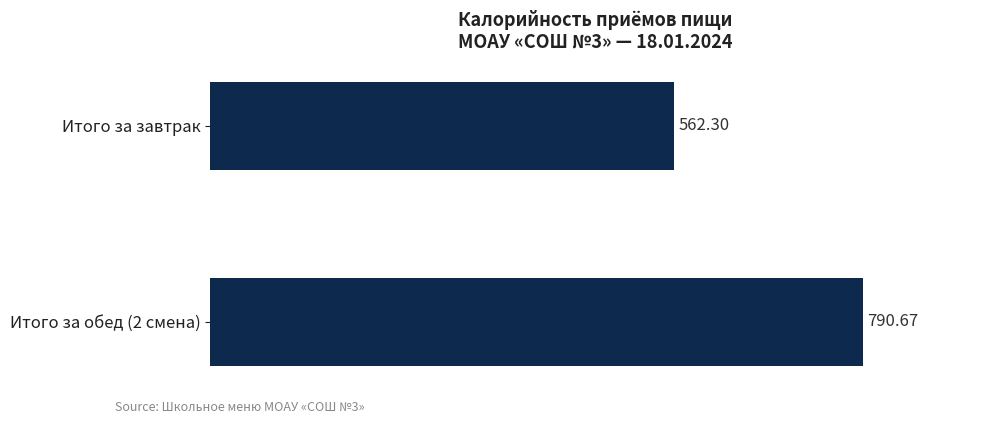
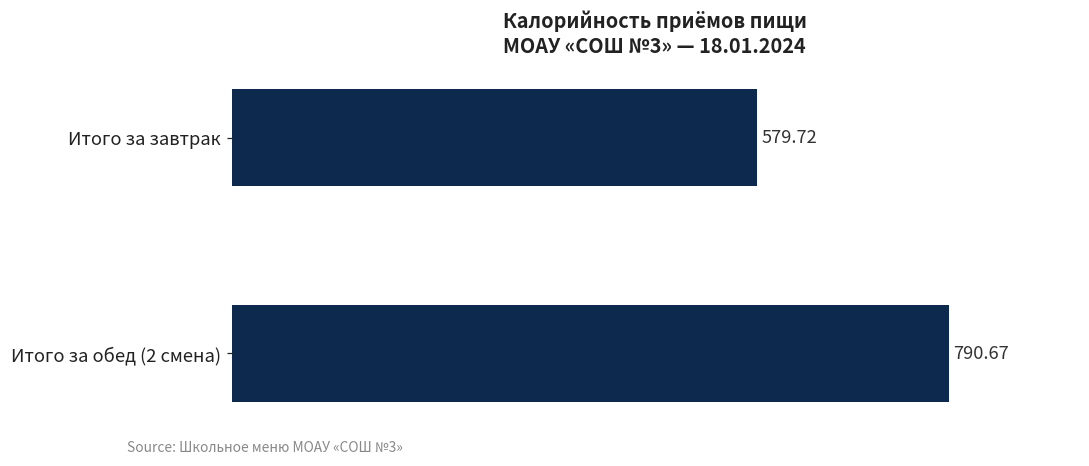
  {
-   "Итого за завтрак": 562.30,
+   "Итого за завтрак": 579.72,
    "Итого за обед (2 смена)": 790.67
  }
